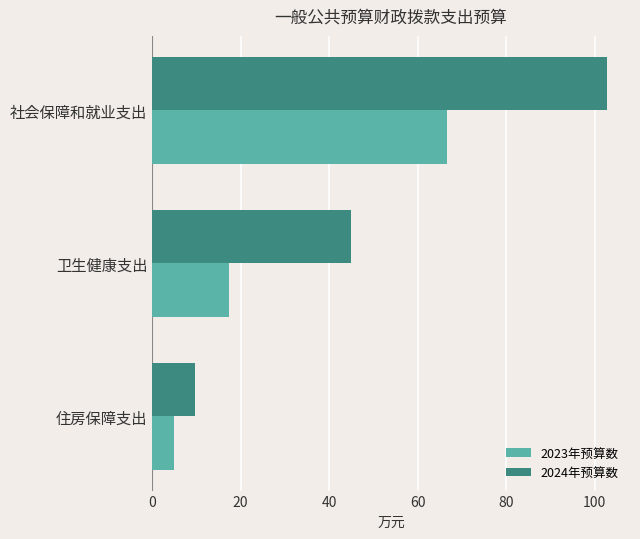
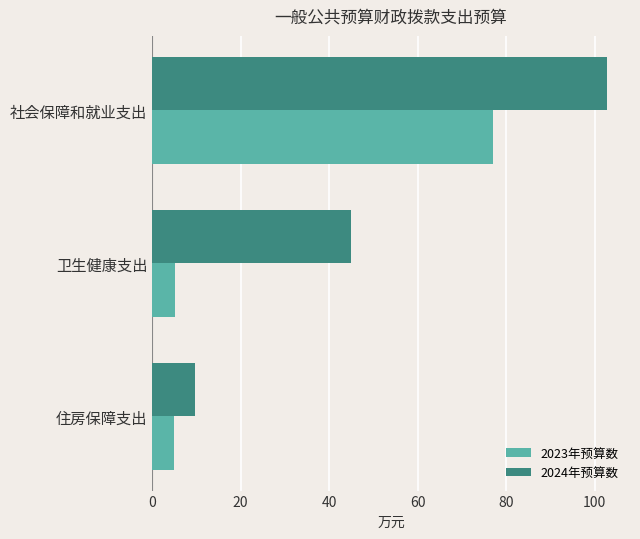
  {
    "2023年预算数": {
-     "社会保障和就业支出": 67,
-     "卫生健康支出": 17,
+     "社会保障和就业支出": 77,
+     "卫生健康支出": 5,
      "住房保障支出": 5
    },
    "2024年预算数": {
      "社会保障和就业支出": 103,
      "卫生健康支出": 45,
      "住房保障支出": 10
    }
  }
